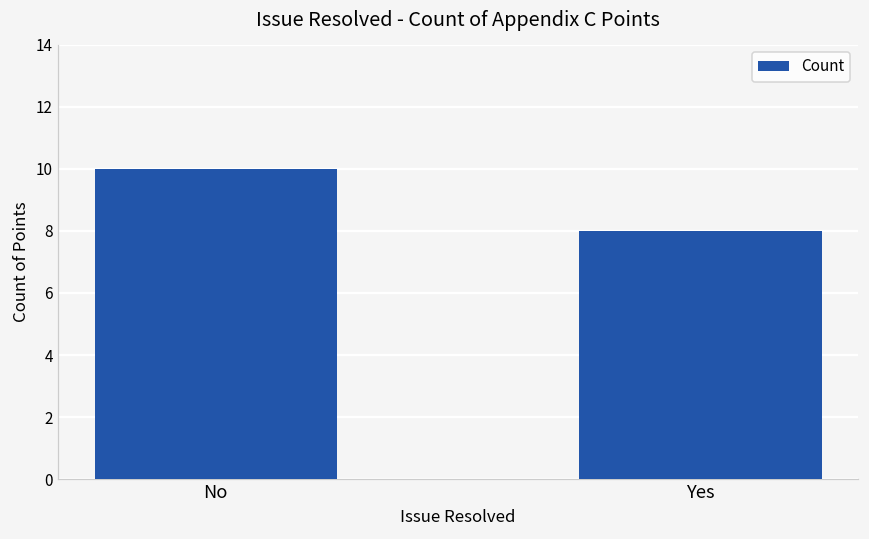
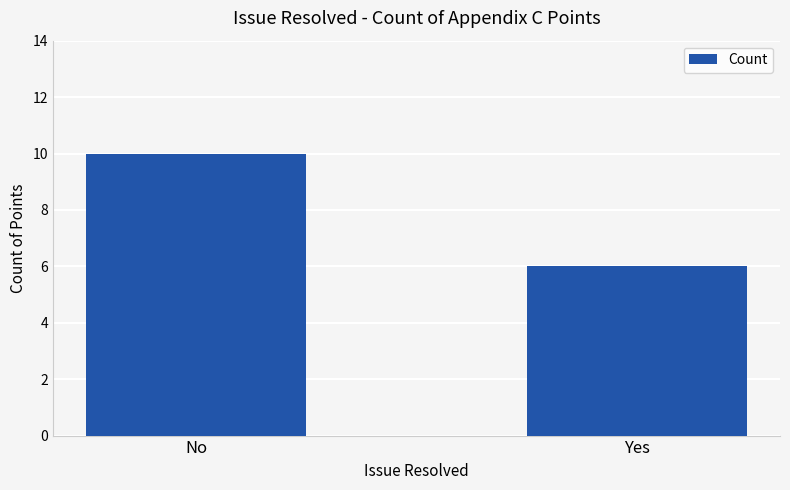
  {
    "No": 10,
-   "Yes": 8
+   "Yes": 6
  }
